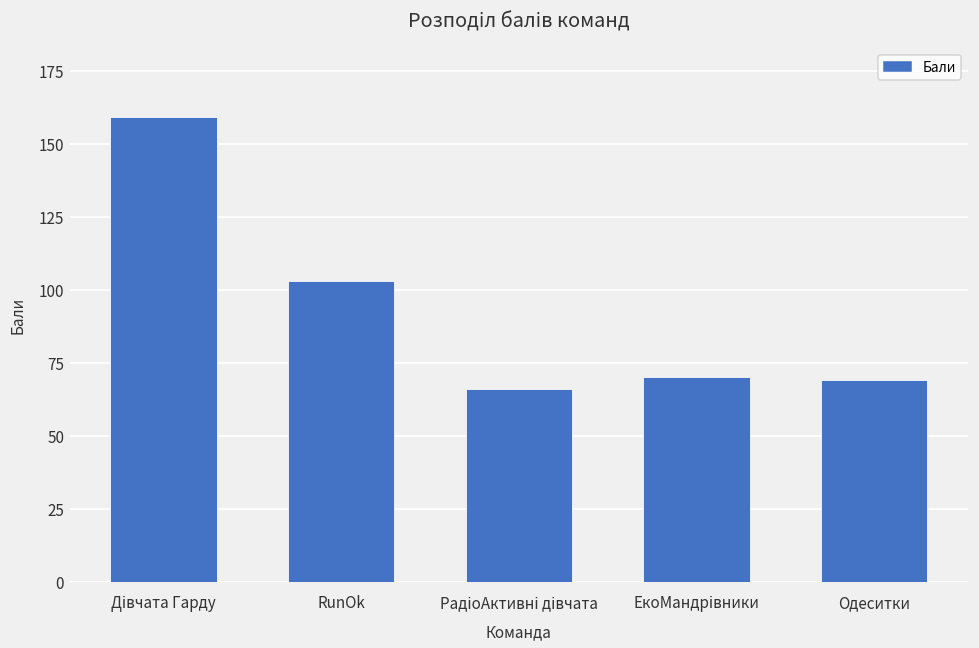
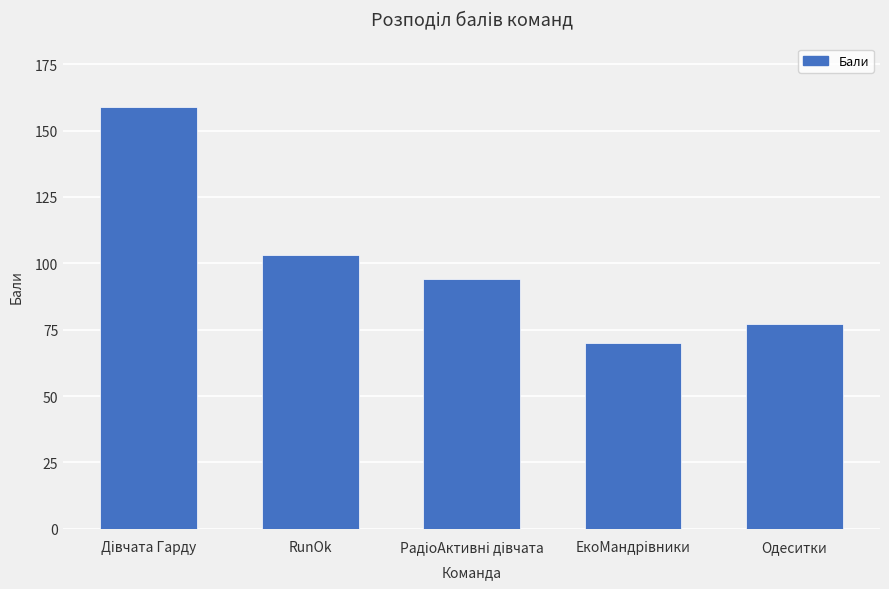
  {
    "Дівчата Гарду": 159,
    "RunOk": 103,
-   "РадіоАктивні дівчата": 66,
+   "РадіоАктивні дівчата": 94,
    "ЕкоМандрівники": 70,
-   "Одеситки": 69
+   "Одеситки": 77
  }
